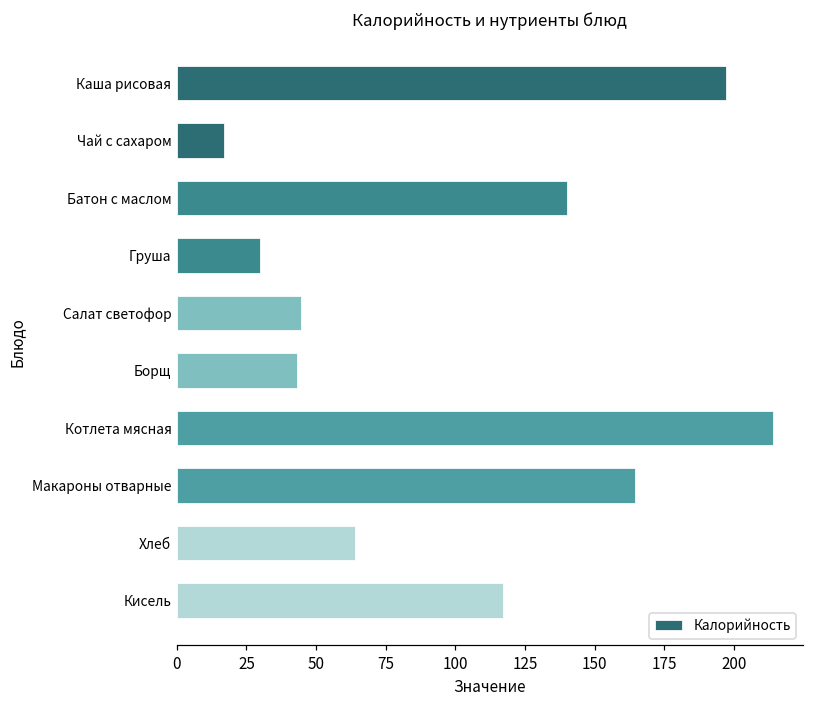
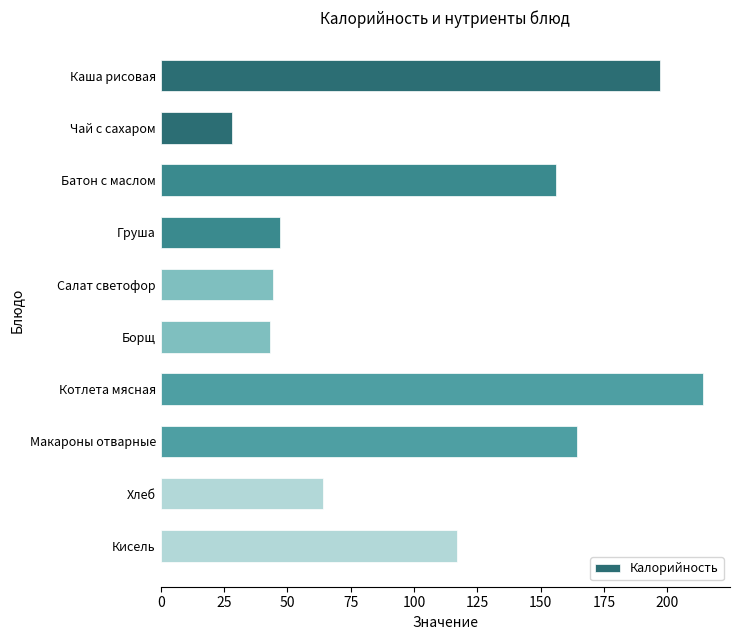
  {
    "Каша рисовая": 197,
-   "Чай с сахаром": 17,
-   "Батон с маслом": 140,
-   "Груша": 30,
+   "Чай с сахаром": 28,
+   "Батон с маслом": 156,
+   "Груша": 47,
    "Салат светофор": 45,
    "Борщ": 43,
    "Котлета мясная": 214,
    "Макароны отварные": 164,
    "Хлеб": 64,
    "Кисель": 117
  }
